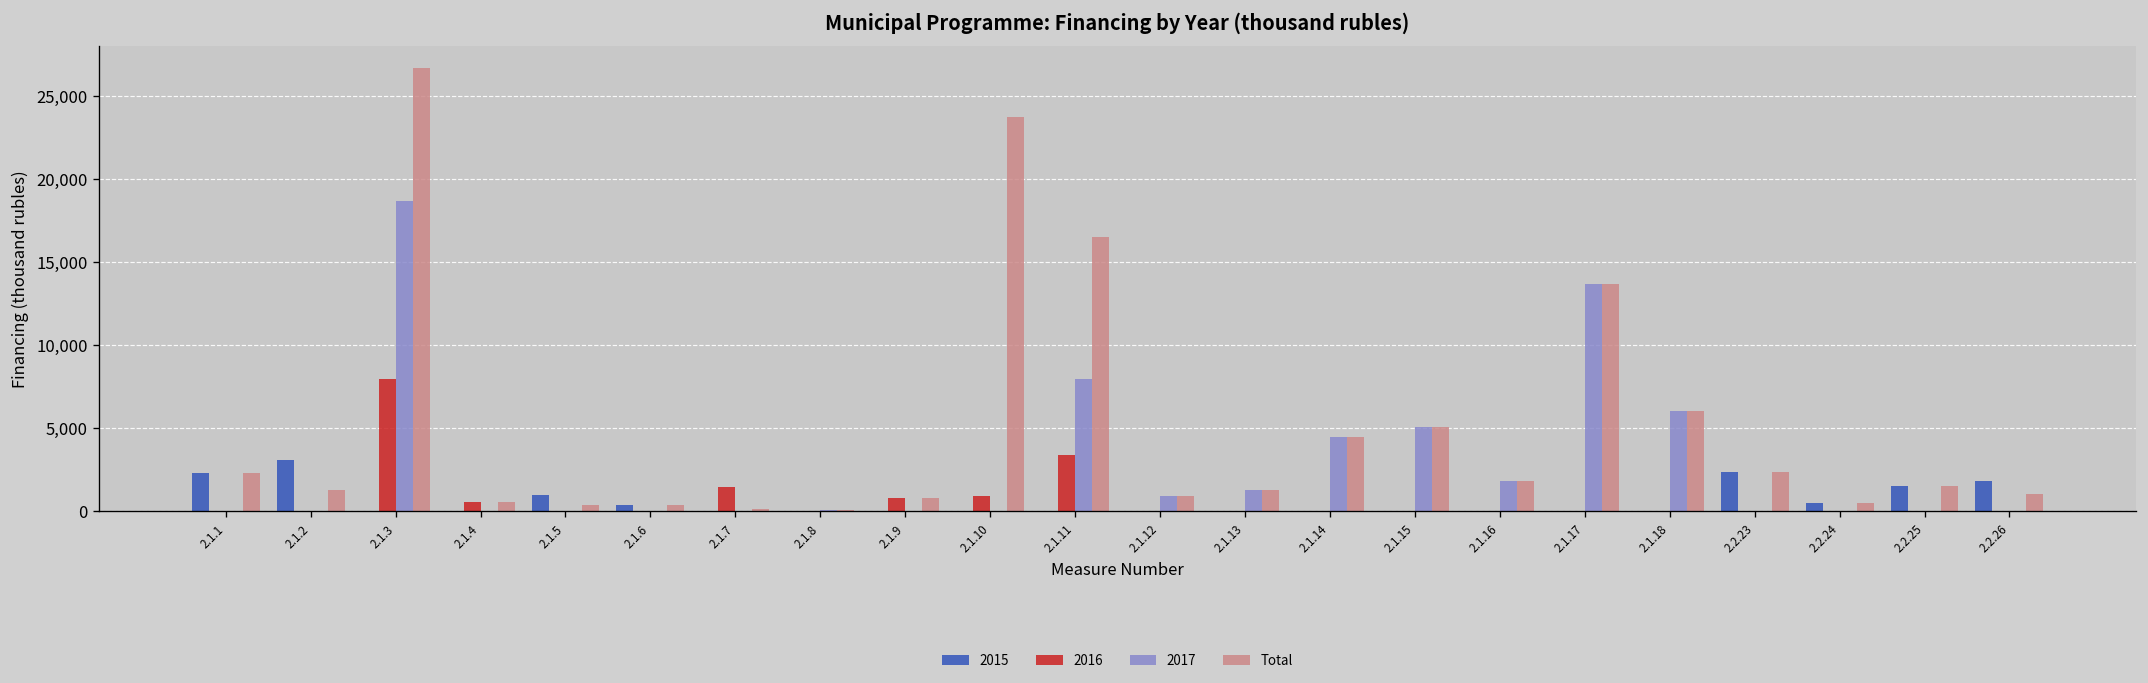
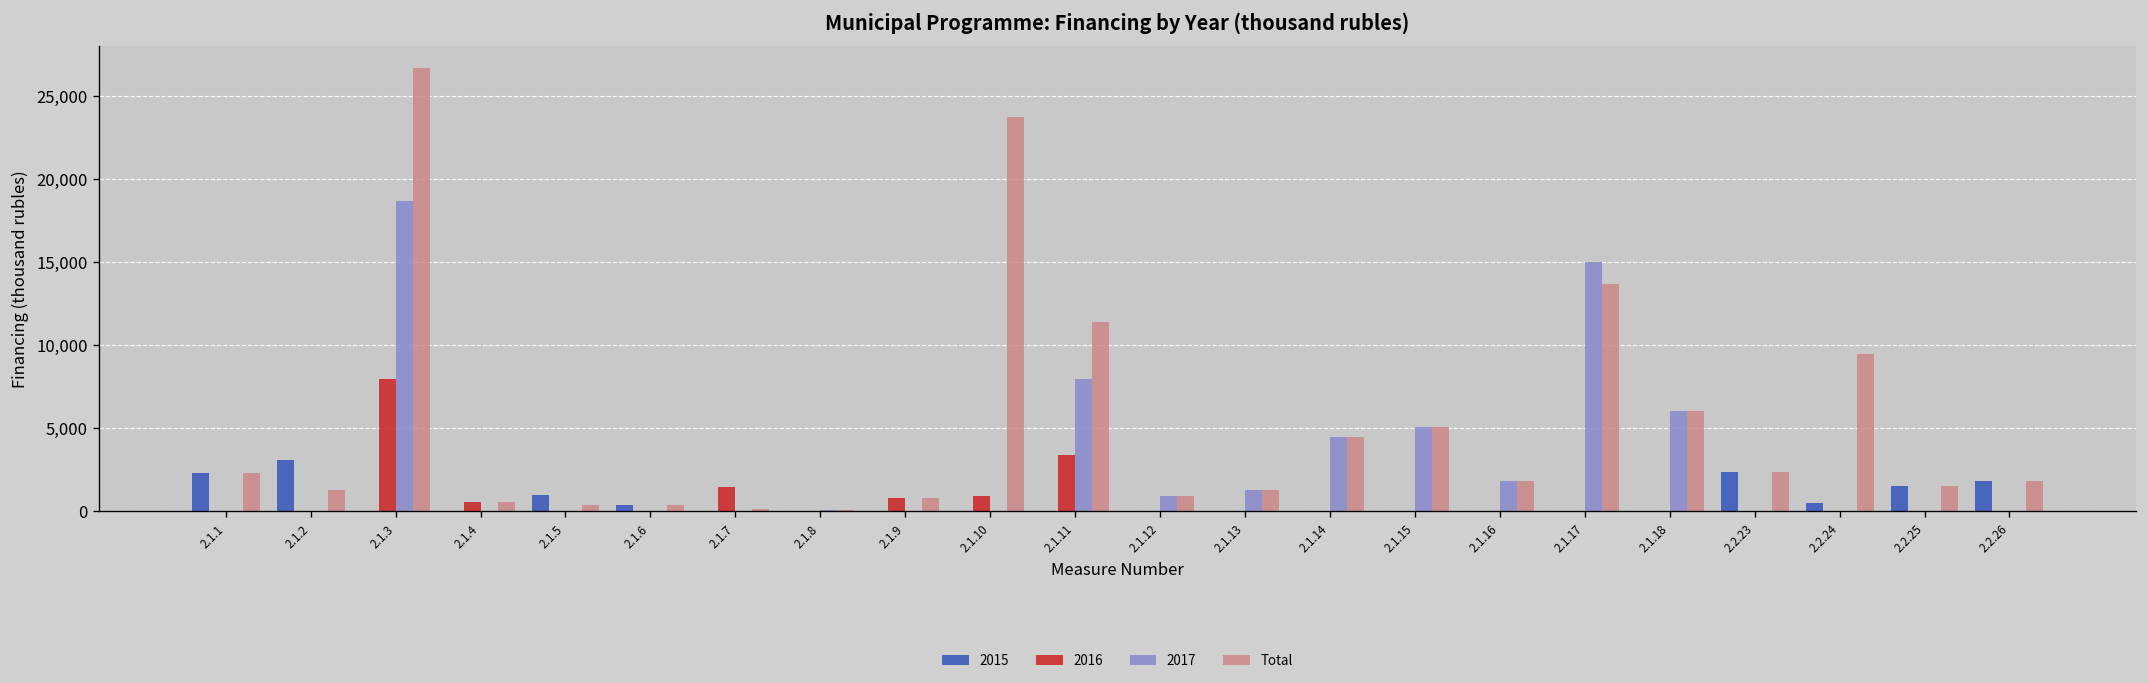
  {
    "2015": {
      "2.1.1": "2,300",
      "2.1.2": "3,100",
      "2.1.3": "0",
      "2.1.4": "0",
      "2.1.5": "1,000",
      "2.1.6": "400",
      "2.1.7": "0",
      "2.1.8": "0",
      "2.1.9": "0",
      "2.1.10": "0",
      "2.1.11": "0",
      "2.1.12": "0",
      "2.1.13": "0",
      "2.1.14": "0",
      "2.1.15": "0",
      "2.1.16": "0",
      "2.1.17": "0",
      "2.1.18": "0",
      "2.2.23": "2,300",
      "2.2.24": "500",
      "2.2.25": "1,500",
      "2.2.26": "1,800"
    },
    "2016": {
      "2.1.1": "0",
      "2.1.2": "0",
      "2.1.3": "8,000",
      "2.1.4": "500",
      "2.1.5": "0",
      "2.1.6": "0",
      "2.1.7": "1,500",
      "2.1.8": "0",
      "2.1.9": "800",
      "2.1.10": "900",
      "2.1.11": "3,400",
      "2.1.12": "0",
      "2.1.13": "0",
      "2.1.14": "0",
      "2.1.15": "0",
      "2.1.16": "0",
      "2.1.17": "0",
      "2.1.18": "0",
      "2.2.23": "0",
      "2.2.24": "0",
      "2.2.25": "0",
      "2.2.26": "0"
    },
    "2017": {
      "2.1.1": "0",
      "2.1.2": "0",
      "2.1.3": "18,700",
      "2.1.4": "0",
      "2.1.5": "0",
      "2.1.6": "0",
      "2.1.7": "0",
      "2.1.9": "0",
      "2.1.10": "0",
      "2.1.11": "8,000",
      "2.1.12": "900",
      "2.1.13": "1,300",
      "2.1.14": "4,500",
      "2.1.15": "5,100",
      "2.1.16": "1,800",
-     "2.1.17": "13,700",
+     "2.1.17": "15,000",
      "2.1.18": "6,100",
      "2.2.23": "0",
      "2.2.24": "0",
      "2.2.25": "0",
      "2.2.26": "0"
    },
    "Total": {
      "2.1.1": "2,300",
      "2.1.2": "1,300",
      "2.1.3": "26,700",
      "2.1.4": "500",
      "2.1.5": "400",
      "2.1.6": "400",
      "2.1.9": "800",
      "2.1.10": "23,700",
-     "2.1.11": "16,500",
+     "2.1.11": "11,400",
      "2.1.12": "900",
      "2.1.13": "1,300",
      "2.1.14": "4,500",
      "2.1.15": "5,100",
      "2.1.16": "1,800",
      "2.1.17": "13,700",
      "2.1.18": "6,100",
      "2.2.23": "2,300",
-     "2.2.24": "500",
+     "2.2.24": "9,500",
      "2.2.25": "1,500",
-     "2.2.26": "1,000"
+     "2.2.26": "1,800"
    }
  }
